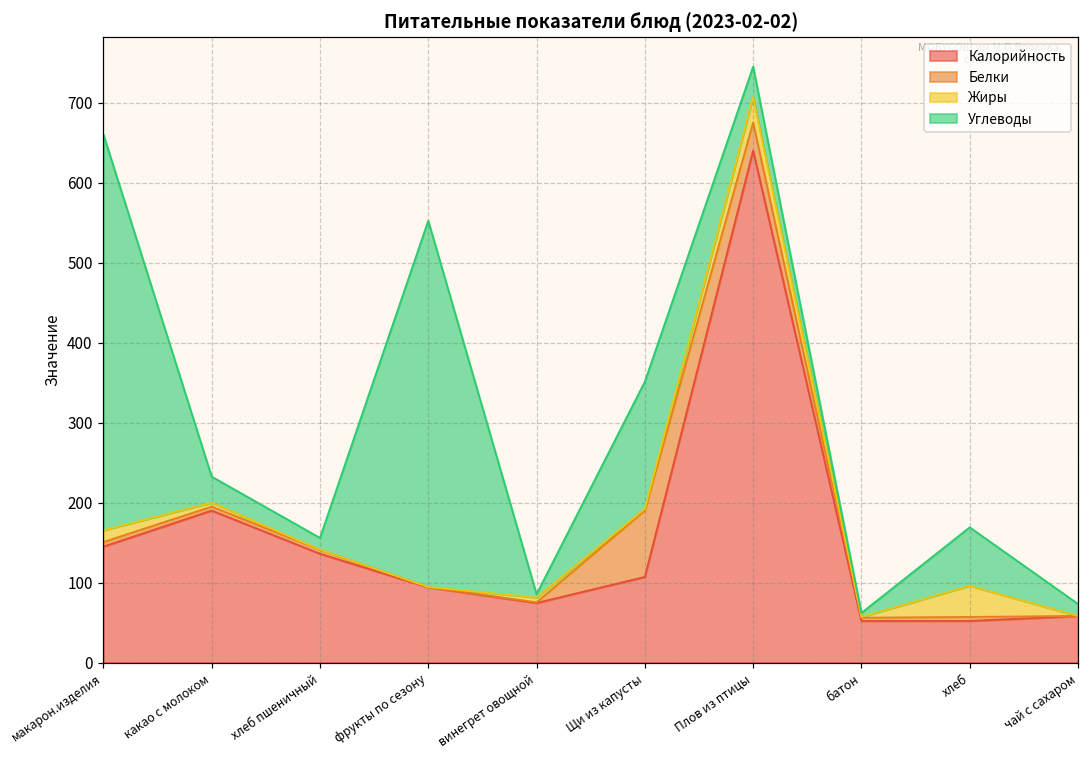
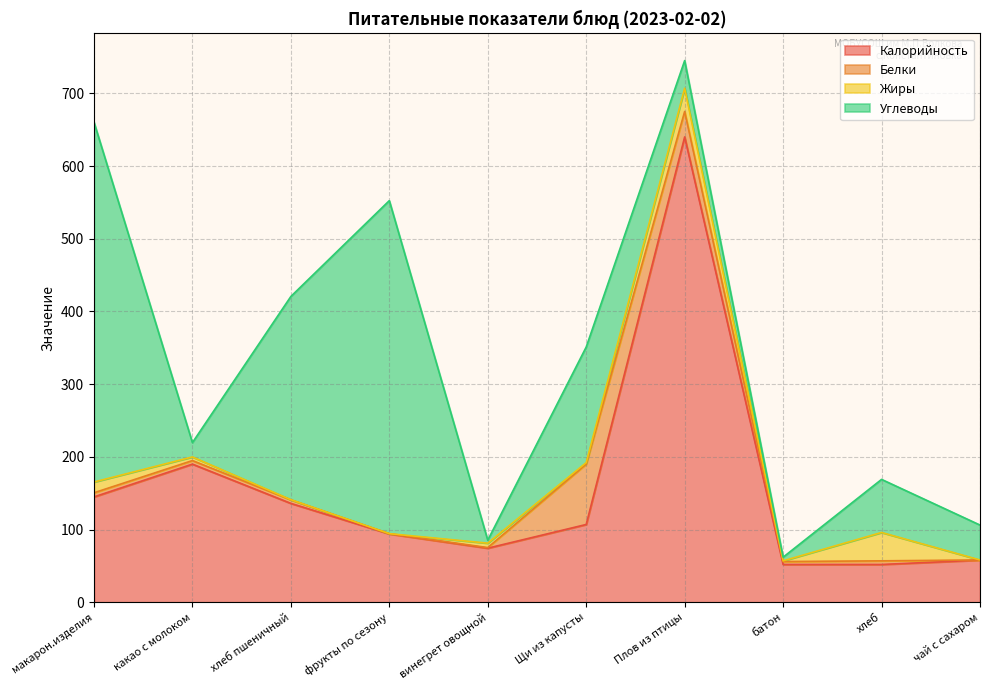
  {
    "Жиры": {
      "макарон.изделия": 10,
      "какао с молоком": 10,
      "винегрет овощной": 10,
      "Плов из птицы": 30,
      "хлеб": 40
    },
    "Углеводы": {
      "макарон.изделия": 500,
-     "какао с молоком": 30,
-     "хлеб пшеничный": 10,
+     "какао с молоком": 20,
+     "хлеб пшеничный": 280,
      "фрукты по сезону": 460,
      "винегрет овощной": 0,
      "Щи из капусты": 160,
      "Плов из птицы": 40,
      "батон": 10,
      "хлеб": 70,
-     "чай с сахаром": 20
+     "чай с сахаром": 50
    }
  }
